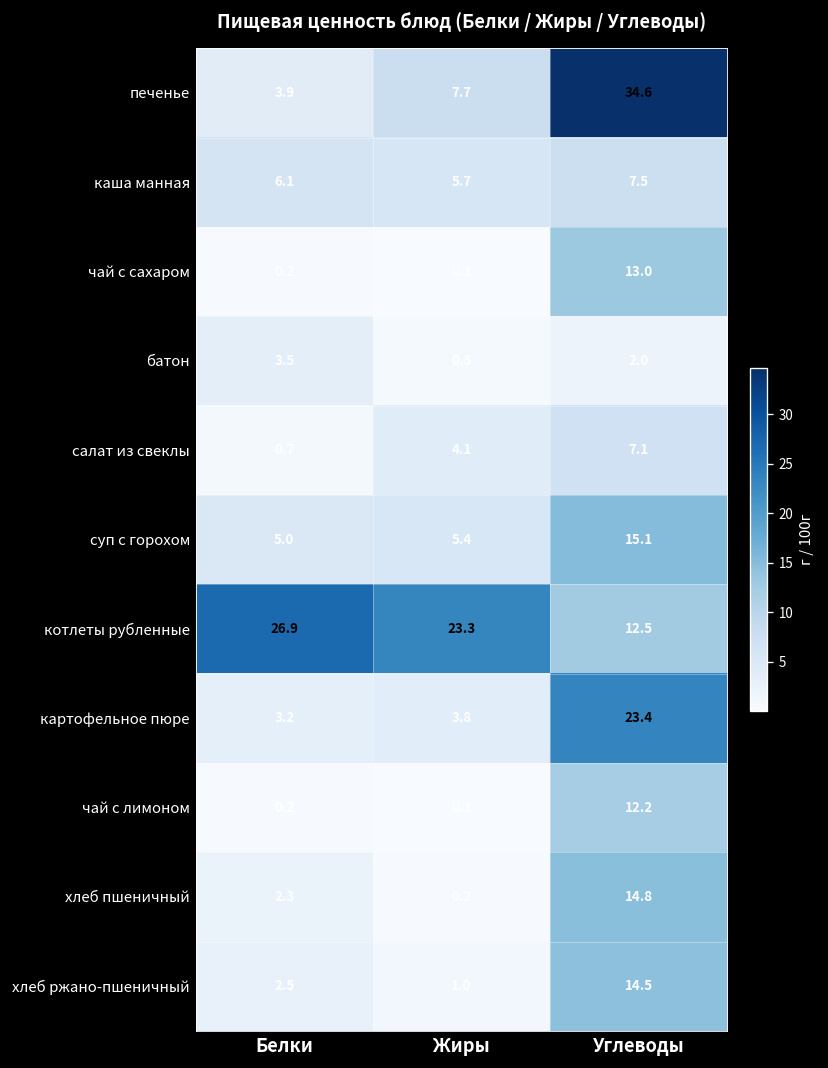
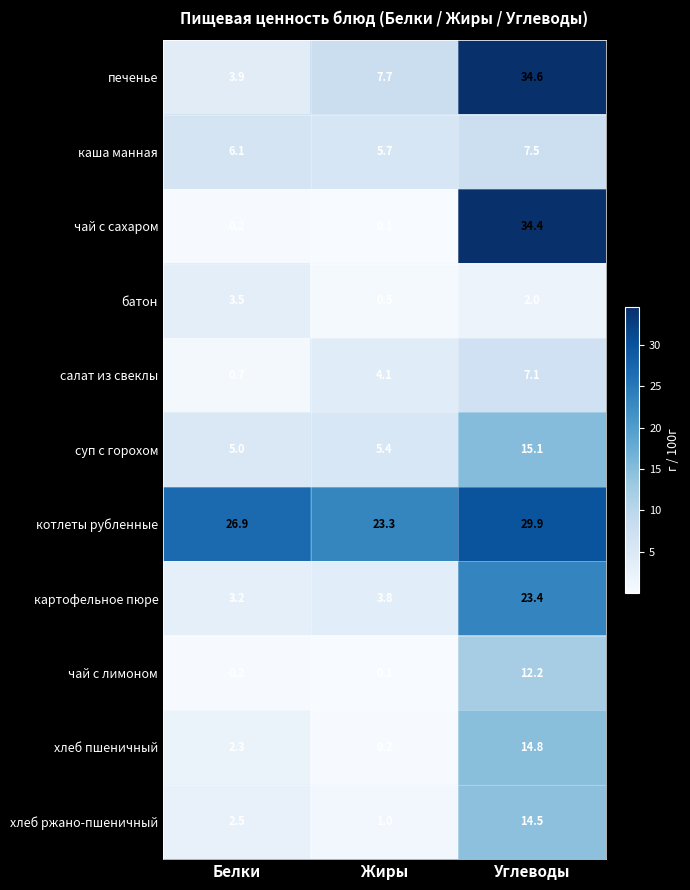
  {
    "печенье": {
      "Жиры": 7.7,
      "Углеводы": 34.6
    },
    "каша манная": {
      "Углеводы": 7.5
    },
    "чай с сахаром": {
-     "Углеводы": 13.0
+     "Углеводы": 34.4
    },
    "салат из свеклы": {
      "Углеводы": 7.1
    },
    "суп с горохом": {
      "Углеводы": 15.1
    },
    "котлеты рубленные": {
      "Белки": 26.9,
      "Жиры": 23.3,
-     "Углеводы": 12.5
+     "Углеводы": 29.9
    },
    "картофельное пюре": {
      "Углеводы": 23.4
    },
    "чай с лимоном": {
      "Углеводы": 12.2
    },
    "хлеб пшеничный": {
      "Углеводы": 14.8
    },
    "хлеб ржано-пшеничный": {
      "Углеводы": 14.5
    }
  }
